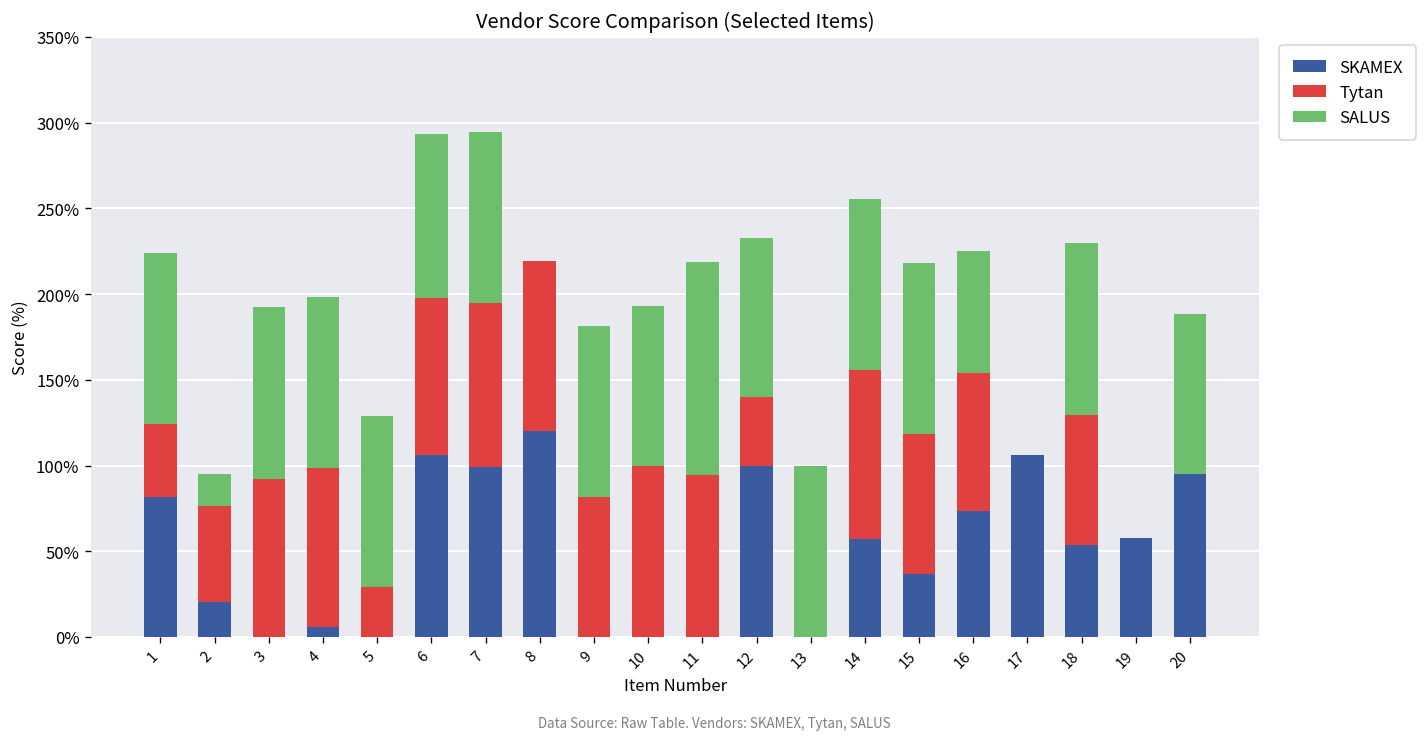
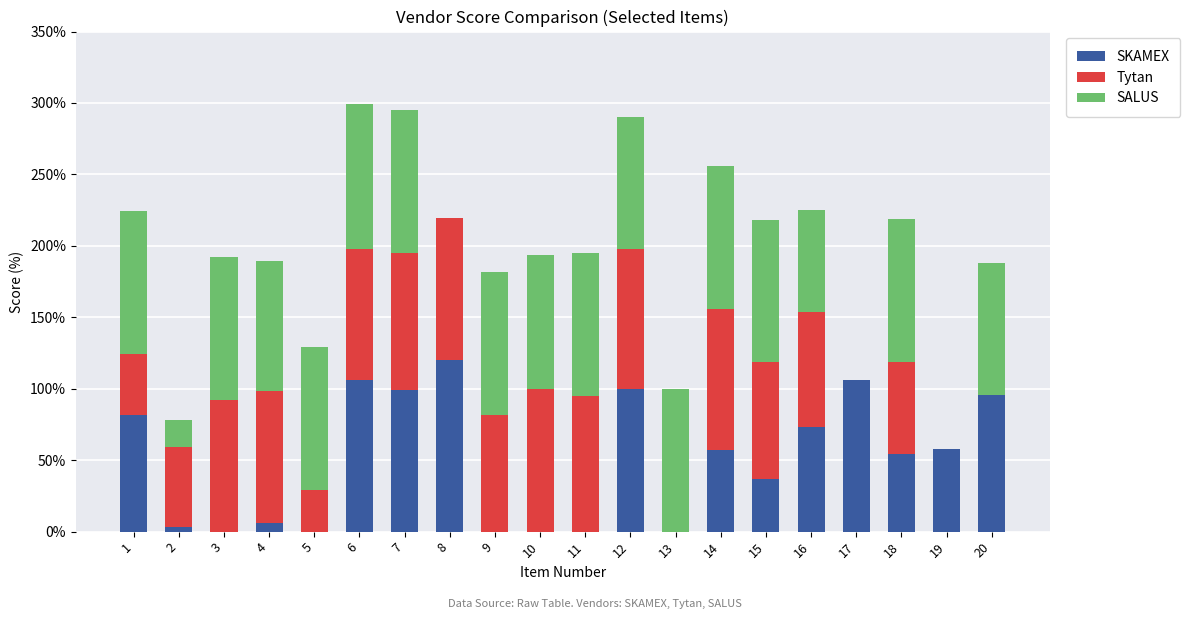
  {
    "SKAMEX": {
      "1": "82%",
-     "2": "20%",
+     "2": "3%",
      "3": "0%",
      "4": "6%",
      "5": "0%",
      "6": "106%",
      "7": "99%",
      "8": "120%",
      "9": "0%",
      "10": "0%",
      "11": "0%",
      "12": "100%",
      "13": "0%",
      "14": "57%",
      "15": "37%",
      "16": "73%",
      "17": "106%",
      "18": "54%",
      "19": "58%",
      "20": "95%"
    },
    "Tytan": {
      "1": "42%",
      "2": "56%",
      "3": "92%",
      "4": "92%",
      "5": "29%",
      "6": "92%",
      "7": "96%",
      "8": "99%",
      "9": "82%",
      "10": "100%",
      "11": "95%",
-     "12": "40%",
+     "12": "98%",
      "13": "0%",
      "14": "99%",
      "15": "82%",
      "16": "81%",
      "17": "0%",
-     "18": "76%",
+     "18": "65%",
      "19": "0%",
      "20": "0%"
    },
    "SALUS": {
      "1": "100%",
      "2": "19%",
      "3": "100%",
-     "4": "100%",
+     "4": "91%",
      "5": "100%",
-     "6": "95%",
+     "6": "102%",
      "7": "100%",
      "8": "0%",
      "9": "100%",
      "10": "93%",
-     "11": "124%",
+     "11": "100%",
      "12": "93%",
      "13": "100%",
      "14": "100%",
      "15": "100%",
      "16": "71%",
      "17": "0%",
      "18": "100%",
      "19": "0%",
      "20": "93%"
    }
  }
